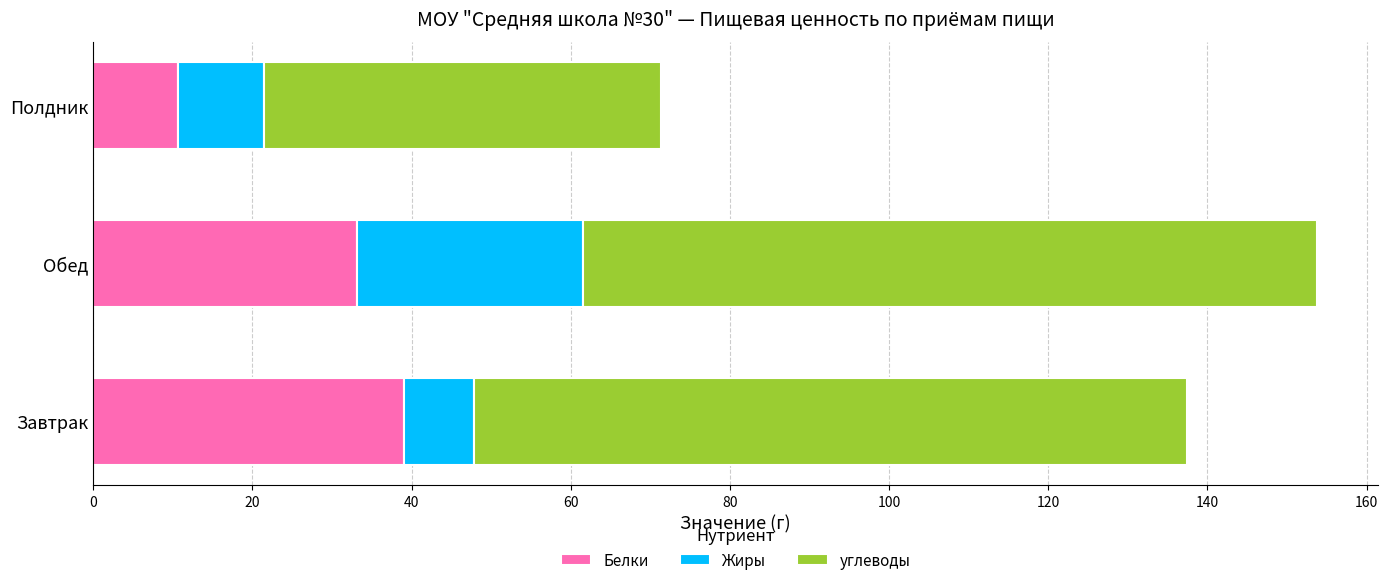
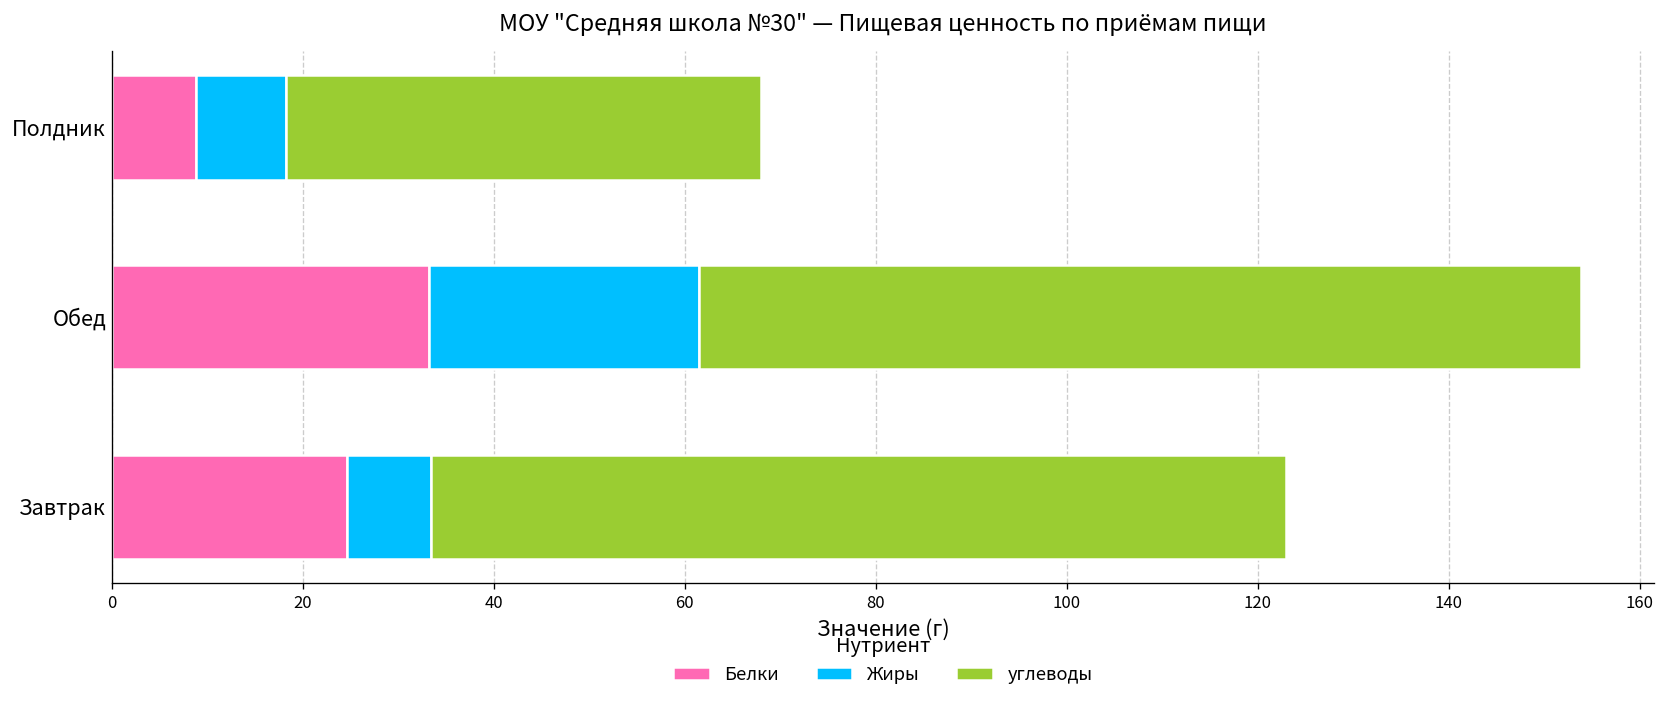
  {
    "Белки": {
-     "Полдник": 11,
+     "Полдник": 9,
      "Обед": 33,
-     "Завтрак": 39
+     "Завтрак": 25
    },
    "Жиры": {
-     "Полдник": 11,
+     "Полдник": 9,
      "Обед": 28,
      "Завтрак": 9
    },
    "углеводы": {
      "Полдник": 50,
      "Обед": 92,
      "Завтрак": 90
    }
  }
